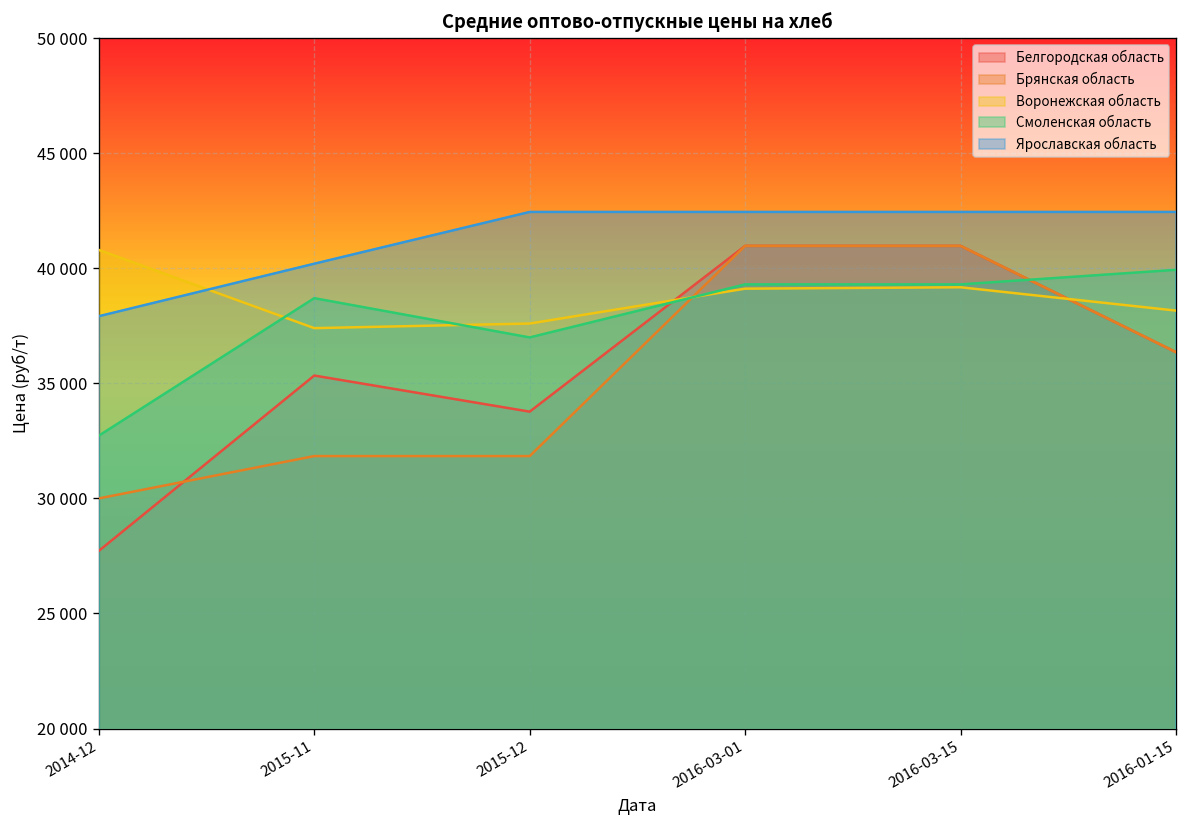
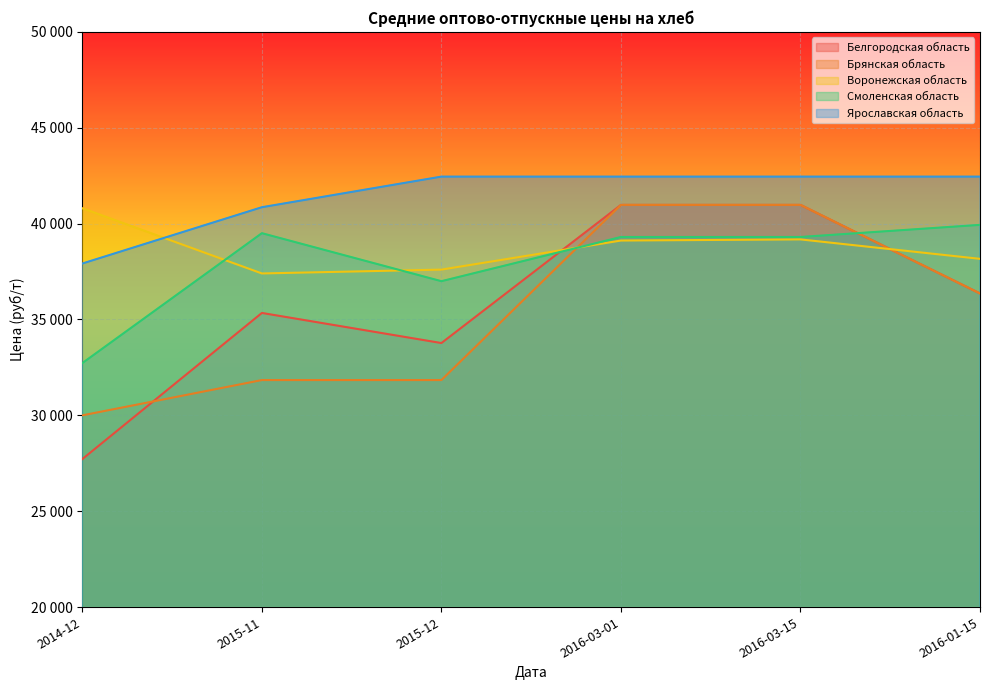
  {
    "Смоленская область": {
      "2014-12": 32700,
-     "2015-11": 38700,
+     "2015-11": 39500,
      "2015-12": 37000,
      "2016-03-01": 39300,
      "2016-01-15": 39900
    },
    "Ярославская область": {
      "2014-12": 37900,
-     "2015-11": 40200,
+     "2015-11": 40900,
      "2015-12": 42500,
      "2016-03-01": 42500,
      "2016-03-15": 42500,
      "2016-01-15": 42500
    }
  }
